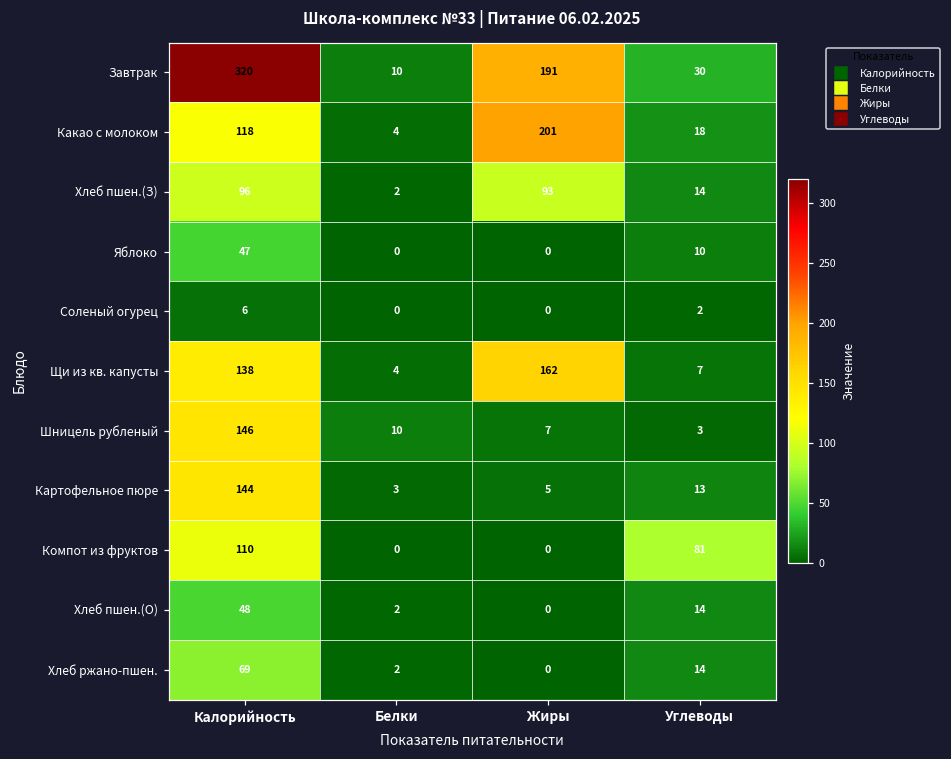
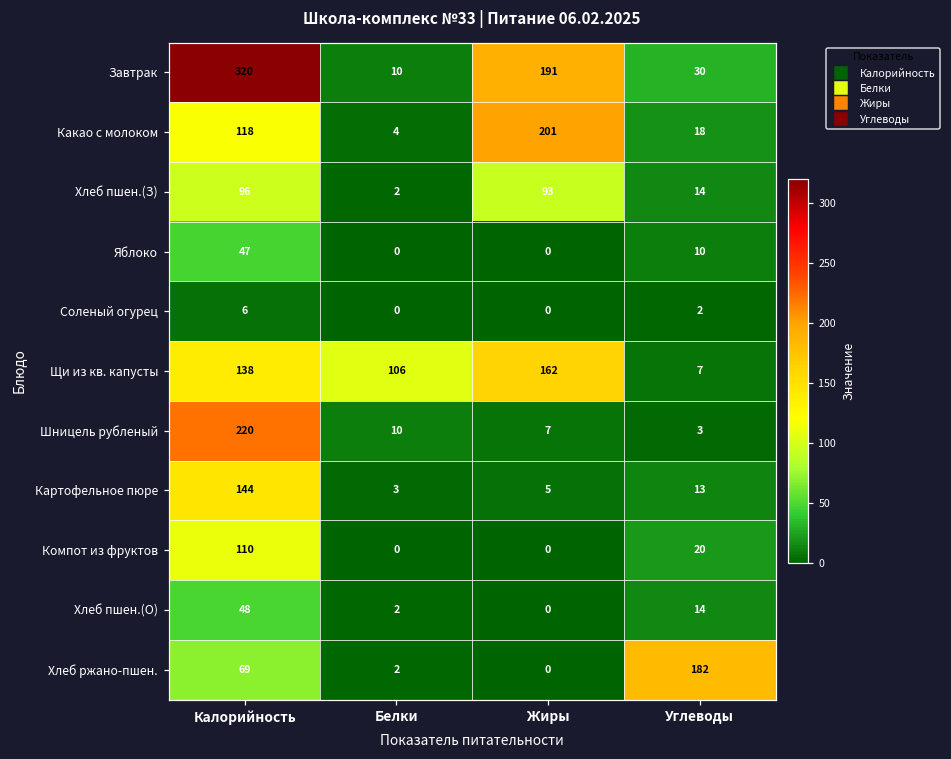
  {
    "Завтрак": {
      "Калорийность": 320,
      "Белки": 10,
      "Жиры": 191,
      "Углеводы": 30
    },
    "Какао с молоком": {
      "Калорийность": 118,
      "Белки": 4,
      "Жиры": 201,
      "Углеводы": 18
    },
    "Хлеб пшен.(З)": {
      "Калорийность": 96,
      "Белки": 2,
      "Жиры": 93,
      "Углеводы": 14
    },
    "Яблоко": {
      "Калорийность": 47,
      "Белки": 0,
      "Жиры": 0,
      "Углеводы": 10
    },
    "Соленый огурец": {
      "Калорийность": 6,
      "Белки": 0,
      "Жиры": 0,
      "Углеводы": 2
    },
    "Щи из кв. капусты": {
      "Калорийность": 138,
-     "Белки": 4,
+     "Белки": 106,
      "Жиры": 162,
      "Углеводы": 7
    },
    "Шницель рубленый": {
-     "Калорийность": 146,
+     "Калорийность": 220,
      "Белки": 10,
      "Жиры": 7,
      "Углеводы": 3
    },
    "Картофельное пюре": {
      "Калорийность": 144,
      "Белки": 3,
      "Жиры": 5,
      "Углеводы": 13
    },
    "Компот из фруктов": {
      "Калорийность": 110,
      "Белки": 0,
      "Жиры": 0,
-     "Углеводы": 81
+     "Углеводы": 20
    },
    "Хлеб пшен.(О)": {
      "Калорийность": 48,
      "Белки": 2,
      "Жиры": 0,
      "Углеводы": 14
    },
    "Хлеб ржано-пшен.": {
      "Калорийность": 69,
      "Белки": 2,
      "Жиры": 0,
-     "Углеводы": 14
+     "Углеводы": 182
    }
  }
